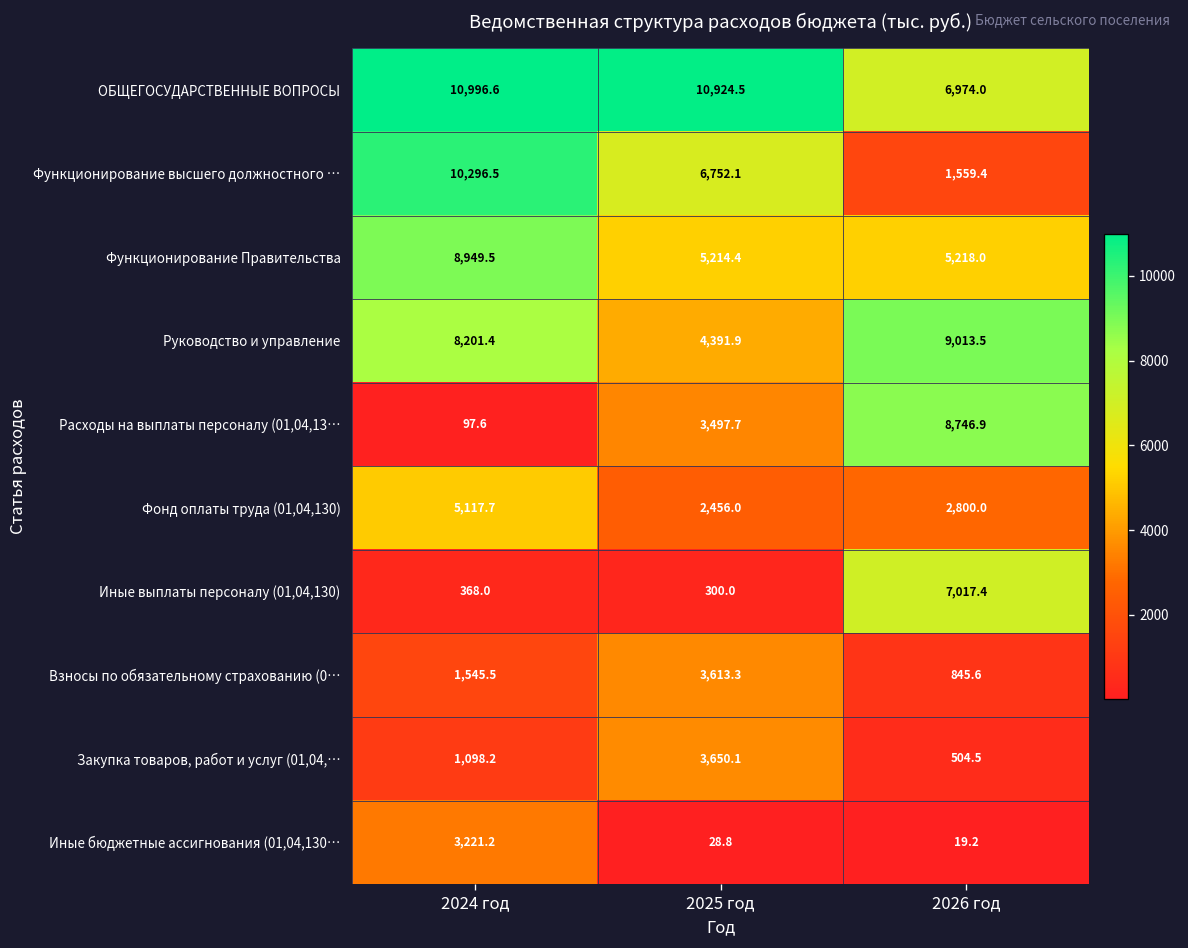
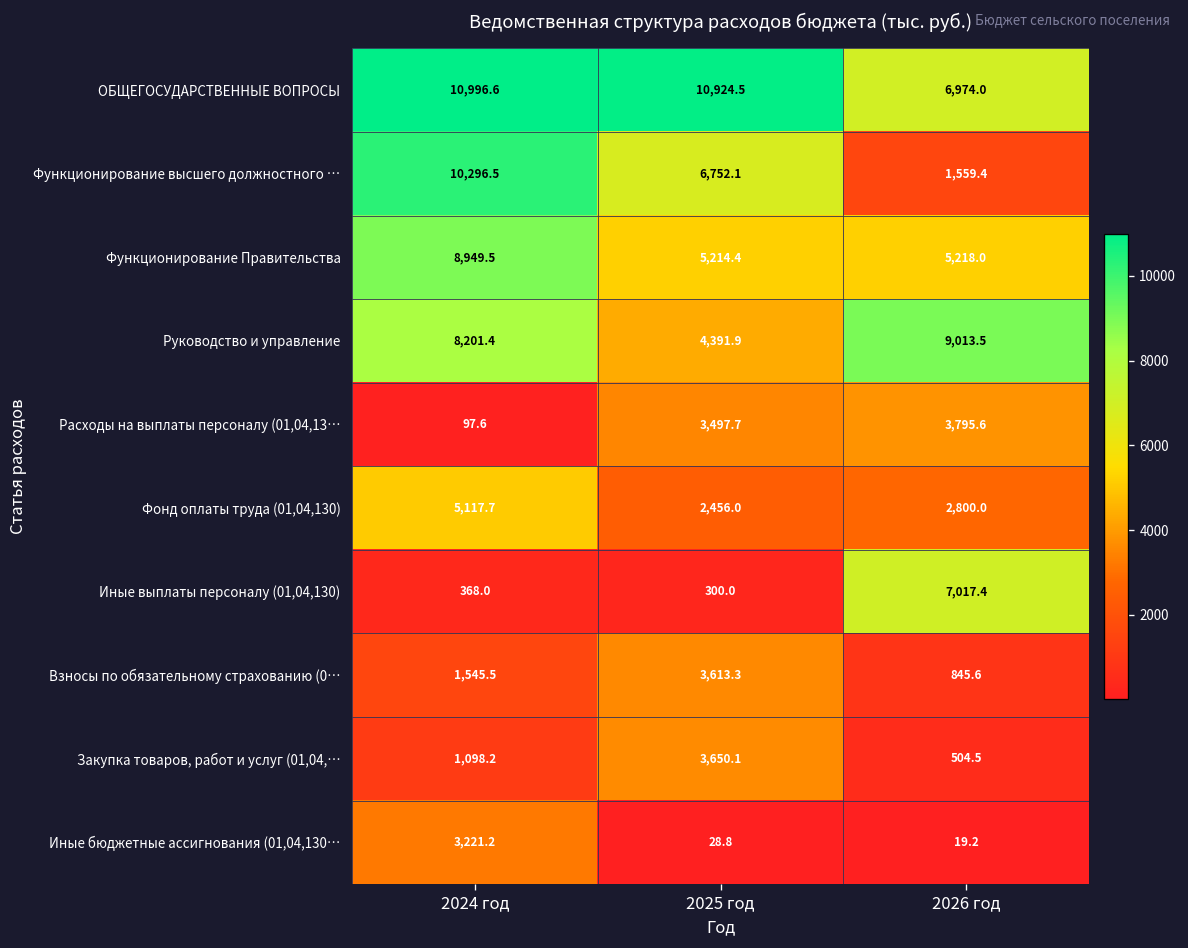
  {
    "ОБЩЕГОСУДАРСТВЕННЫЕ ВОПРОСЫ": {
      "2024 год": "10,996.6",
      "2025 год": "10,924.5",
      "2026 год": "6,974.0"
    },
    "Функционирование высшего должностного …": {
      "2024 год": "10,296.5",
      "2025 год": "6,752.1",
      "2026 год": "1,559.4"
    },
    "Функционирование Правительства": {
      "2024 год": "8,949.5",
      "2025 год": "5,214.4",
      "2026 год": "5,218.0"
    },
    "Руководство и управление": {
      "2024 год": "8,201.4",
      "2025 год": "4,391.9",
      "2026 год": "9,013.5"
    },
    "Расходы на выплаты персоналу (01,04,13…": {
      "2024 год": "97.6",
      "2025 год": "3,497.7",
-     "2026 год": "8,746.9"
+     "2026 год": "3,795.6"
    },
    "Фонд оплаты труда (01,04,130)": {
      "2024 год": "5,117.7",
      "2025 год": "2,456.0",
      "2026 год": "2,800.0"
    },
    "Иные выплаты персоналу (01,04,130)": {
      "2024 год": "368.0",
      "2025 год": "300.0",
      "2026 год": "7,017.4"
    },
    "Взносы по обязательному страхованию (0…": {
      "2024 год": "1,545.5",
      "2025 год": "3,613.3",
      "2026 год": "845.6"
    },
    "Закупка товаров, работ и услуг (01,04,…": {
      "2024 год": "1,098.2",
      "2025 год": "3,650.1",
      "2026 год": "504.5"
    },
    "Иные бюджетные ассигнования (01,04,130…": {
      "2024 год": "3,221.2",
      "2025 год": "28.8",
      "2026 год": "19.2"
    }
  }
